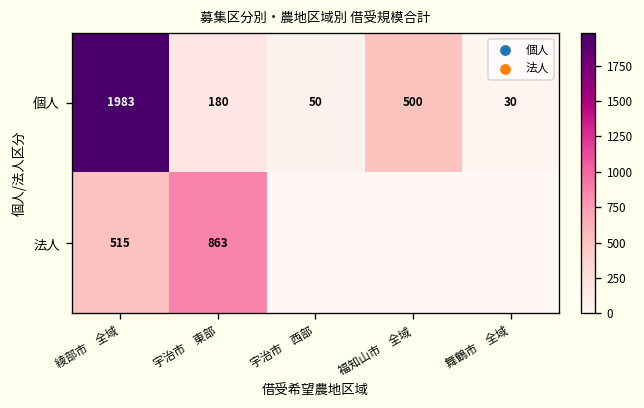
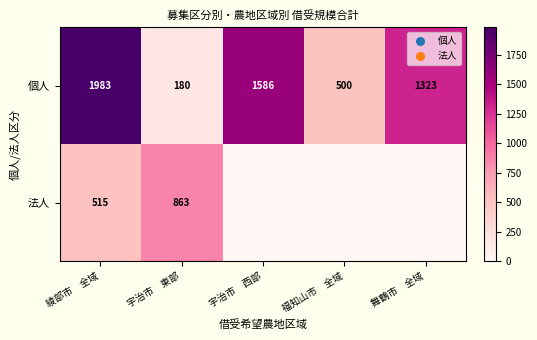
  {
    "個人": {
      "綾部市 全域": 1983,
      "宇治市 東部": 180,
-     "宇治市 西部": 50,
+     "宇治市 西部": 1586,
      "福知山市 全域": 500,
-     "舞鶴市 全域": 30
+     "舞鶴市 全域": 1323
    },
    "法人": {
      "綾部市 全域": 515,
      "宇治市 東部": 863
    }
  }
